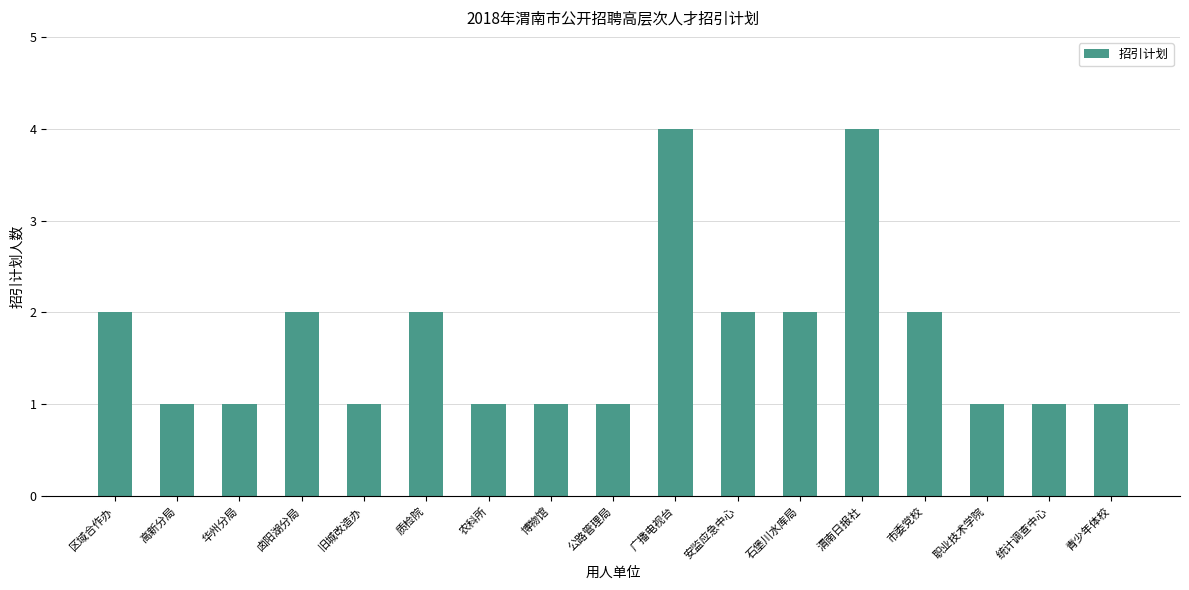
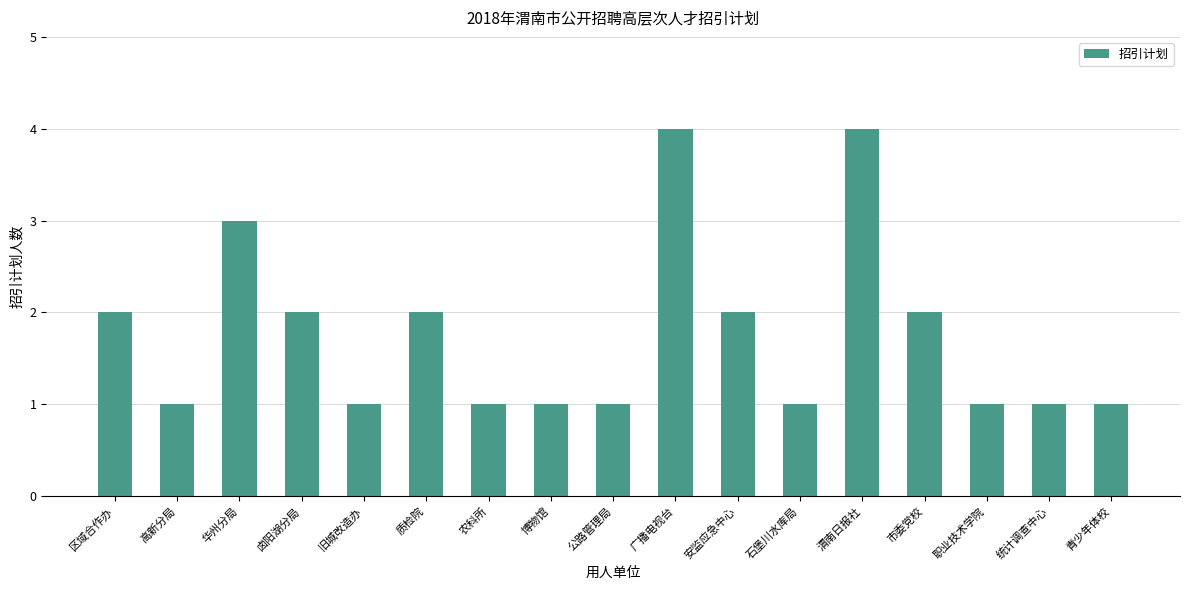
  {
    "区域合作办": 2,
    "高新分局": 1,
-   "华州分局": 1,
+   "华州分局": 3,
    "卤阳湖分局": 2,
    "旧城改造办": 1,
    "质检院": 2,
    "农科所": 1,
    "博物馆": 1,
    "公路管理局": 1,
    "广播电视台": 4,
    "安监应急中心": 2,
-   "石堡川水库局": 2,
+   "石堡川水库局": 1,
    "渭南日报社": 4,
    "市委党校": 2,
    "职业技术学院": 1,
    "统计调查中心": 1,
    "青少年体校": 1
  }
